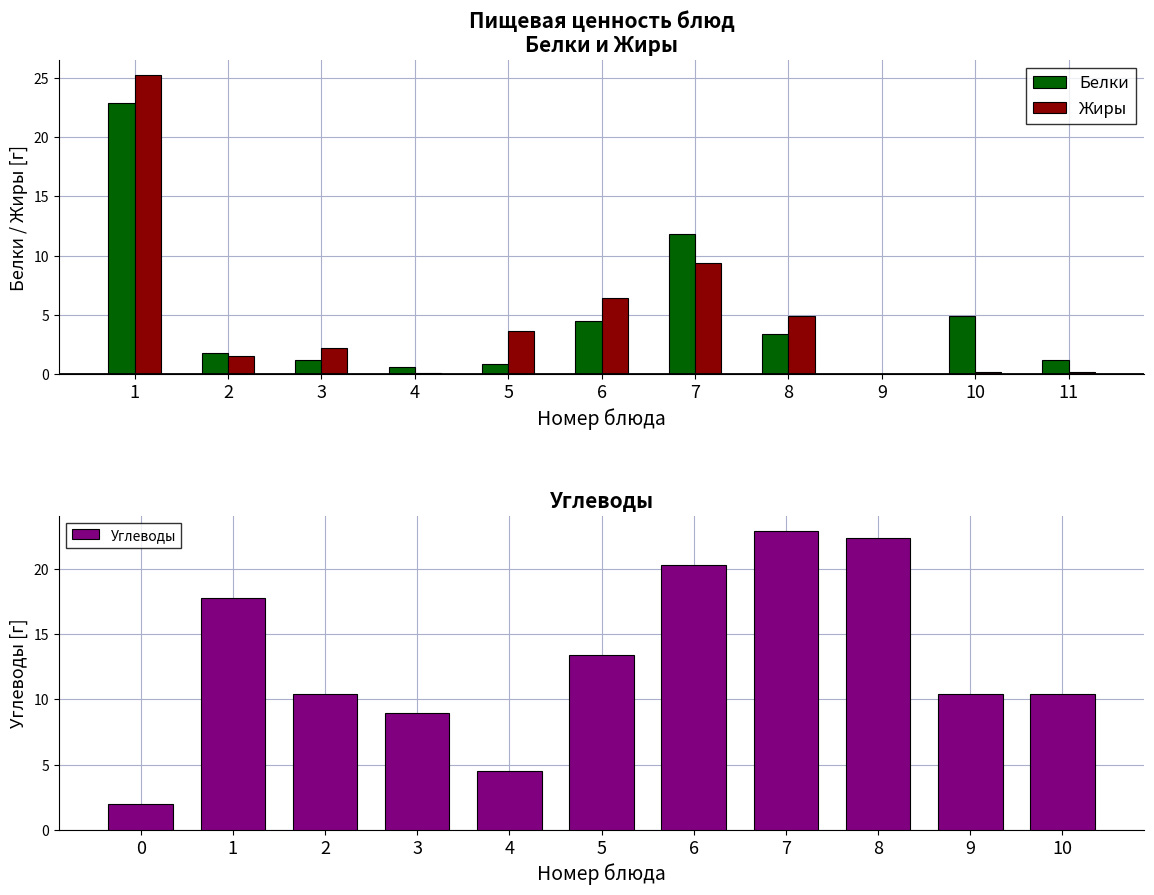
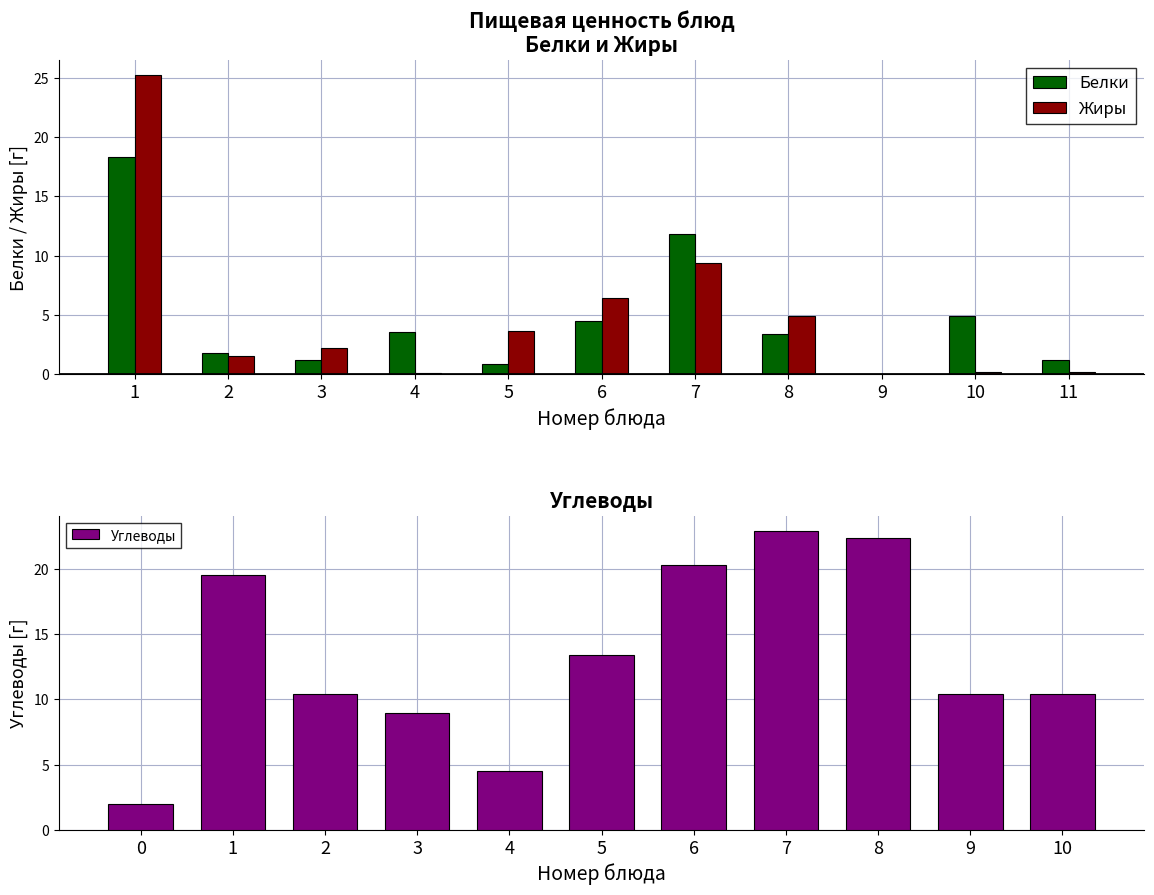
  {
    "Пищевая ценность блюд Белки и Жиры": {
      "Белки": {
-       "1": 22.8,
+       "1": 18.3,
        "2": 1.8,
        "3": 1.2,
-       "4": 0.7,
+       "4": 3.6,
        "5": 0.9,
        "6": 4.5,
        "7": 11.8,
        "8": 3.4,
        "9": 0.0,
        "10": 4.9,
        "11": 1.2
      },
      "Жиры": {
        "1": 25.2,
        "2": 1.5,
        "3": 2.2,
        "5": 3.7,
        "6": 6.5,
        "7": 9.4,
        "8": 4.9,
        "9": 0.0
      }
    },
    "Углеводы": {
      "0": 2.0,
-     "1": 17.8,
+     "1": 19.5,
      "2": 10.4,
      "3": 9.0,
      "4": 4.5,
      "5": 13.4,
      "6": 20.3,
      "7": 22.9,
      "8": 22.4,
      "9": 10.4,
      "10": 10.4
    }
  }
